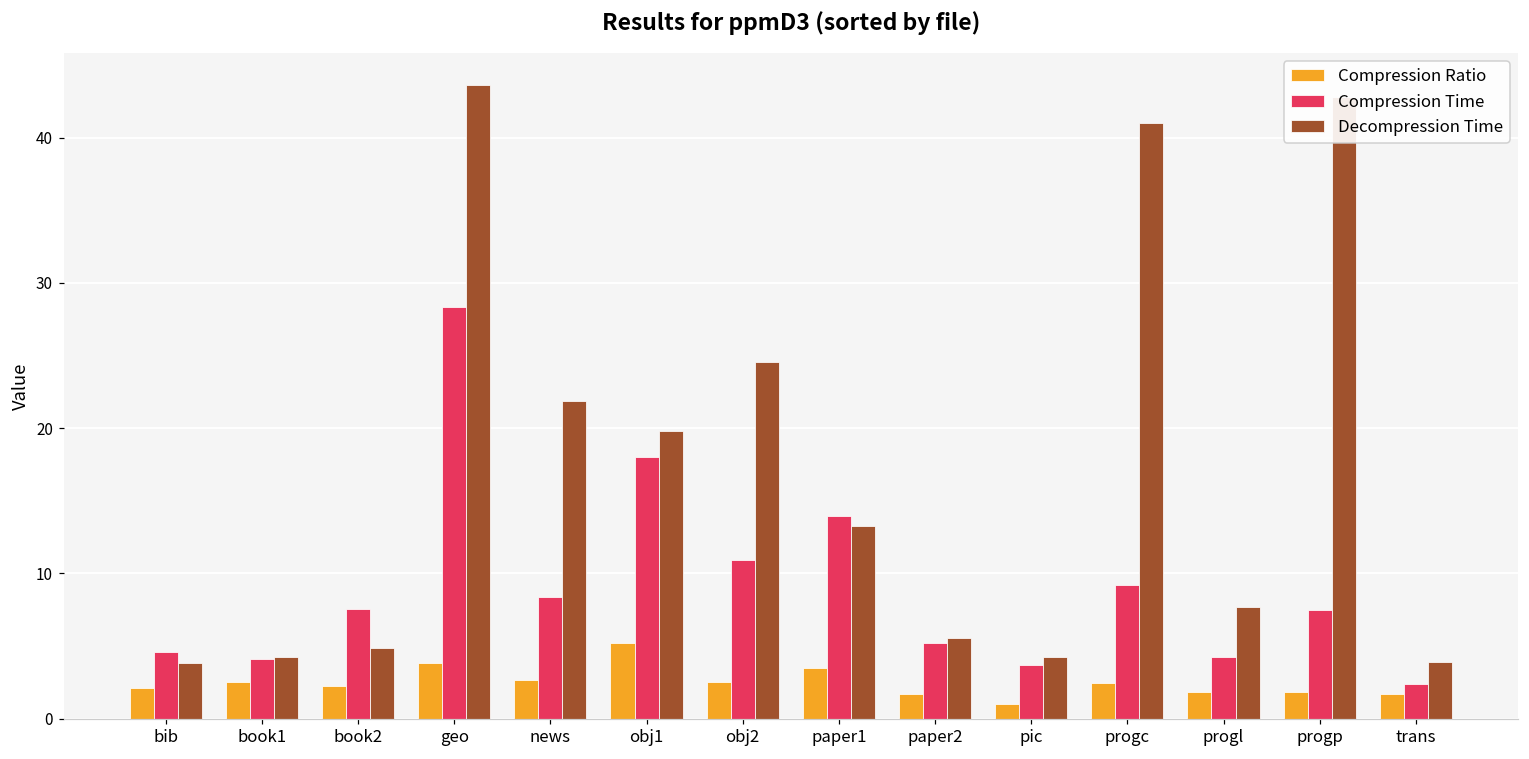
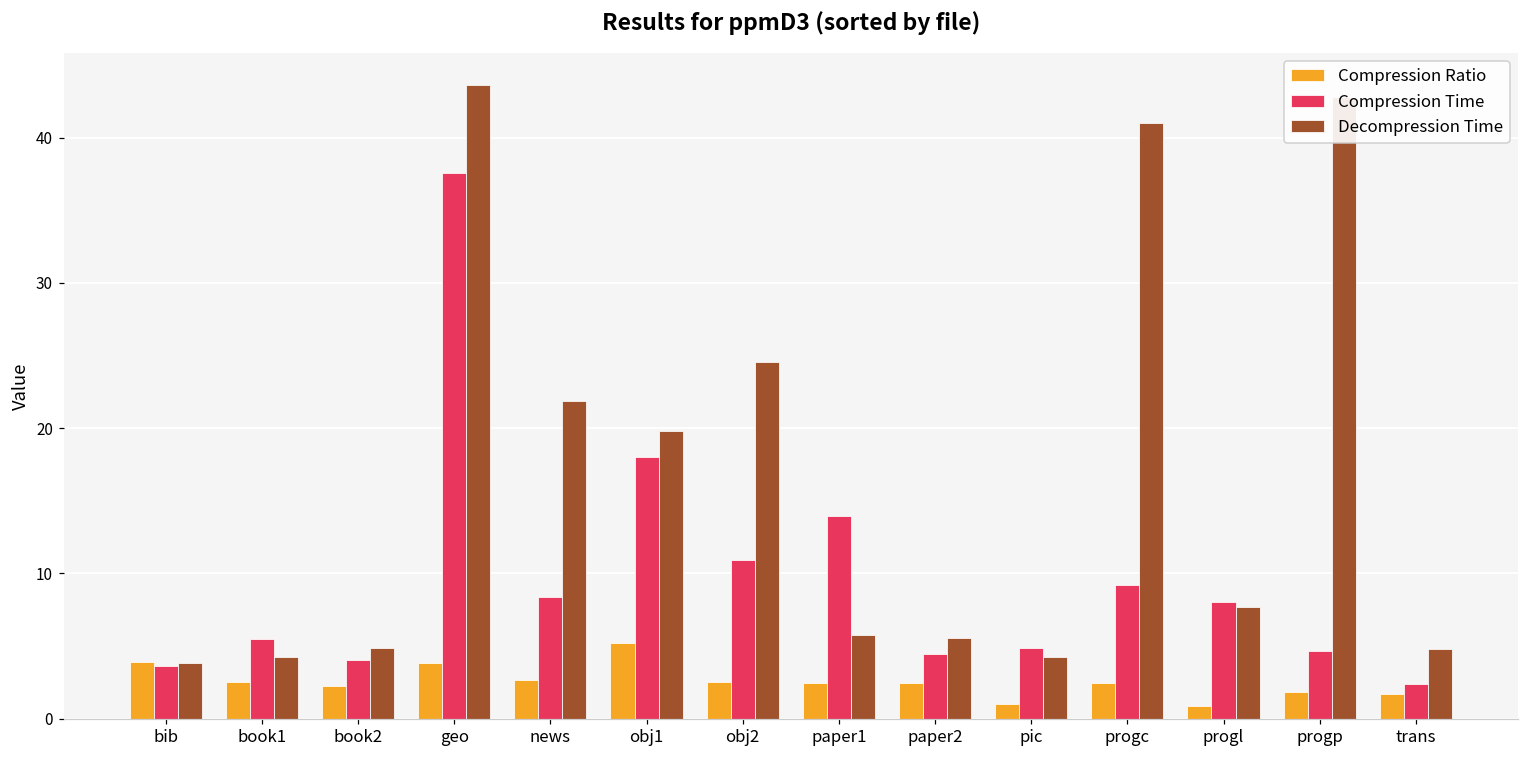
  {
    "Compression Ratio": {
-     "bib": 2.1,
+     "bib": 3.9,
      "book1": 2.5,
      "book2": 2.3,
      "geo": 3.9,
      "news": 2.7,
      "obj1": 5.2,
      "obj2": 2.5,
-     "paper1": 3.5,
-     "paper2": 1.7,
+     "paper1": 2.5,
+     "paper2": 2.5,
      "pic": 1.0,
      "progc": 2.5,
-     "progl": 1.8,
+     "progl": 0.9,
      "progp": 1.8,
      "trans": 1.7
    },
    "Compression Time": {
-     "bib": 4.6,
-     "book1": 4.1,
-     "book2": 7.5,
-     "geo": 28.3,
+     "bib": 3.6,
+     "book1": 5.5,
+     "book2": 4.0,
+     "geo": 37.6,
      "news": 8.3,
      "obj1": 18.0,
      "obj2": 11.0,
      "paper1": 14.0,
-     "paper2": 5.2,
-     "pic": 3.7,
+     "paper2": 4.4,
+     "pic": 4.8,
      "progc": 9.2,
-     "progl": 4.3,
-     "progp": 7.5,
+     "progl": 8.0,
+     "progp": 4.7,
      "trans": 2.4
    },
    "Decompression Time": {
      "bib": 3.8,
      "book1": 4.2,
      "book2": 4.9,
      "geo": 43.6,
      "news": 21.8,
      "obj1": 19.8,
      "obj2": 24.6,
-     "paper1": 13.3,
+     "paper1": 5.8,
      "paper2": 5.6,
      "pic": 4.2,
      "progc": 41.0,
      "progl": 7.7,
-     "trans": 3.9
+     "trans": 4.8
    }
  }
